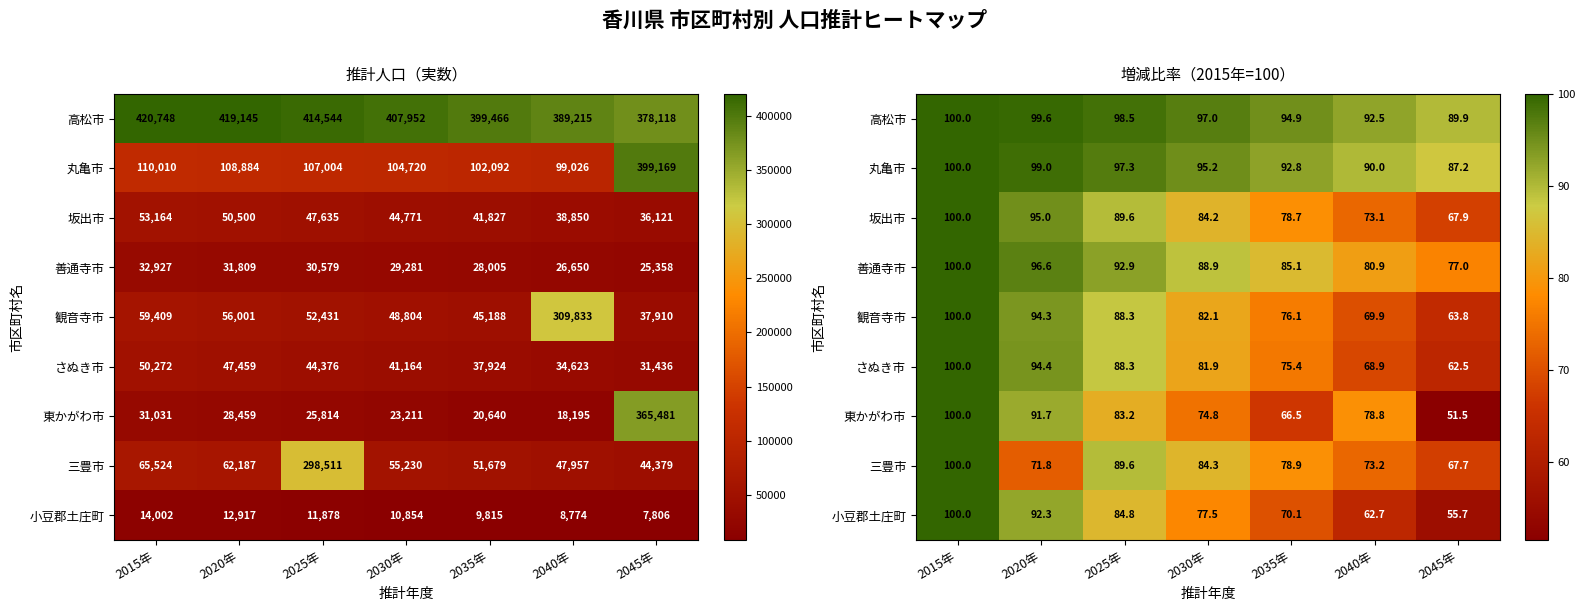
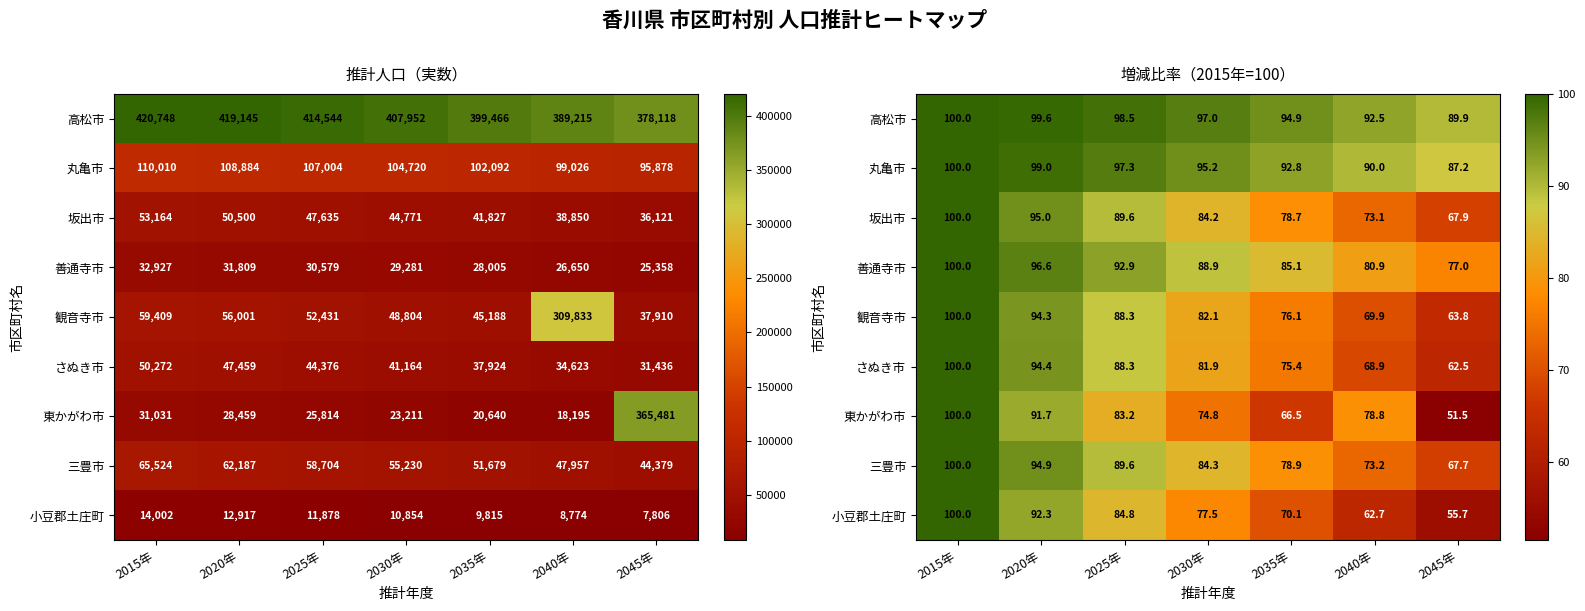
  {
    "推計人口（実数）": {
      "高松市": {
        "2015年": "420,748",
        "2020年": "419,145",
        "2025年": "414,544",
        "2030年": "407,952",
        "2035年": "399,466",
        "2040年": "389,215",
        "2045年": "378,118"
      },
      "丸亀市": {
        "2015年": "110,010",
        "2020年": "108,884",
        "2025年": "107,004",
        "2030年": "104,720",
        "2035年": "102,092",
        "2040年": "99,026",
-       "2045年": "399,169"
+       "2045年": "95,878"
      },
      "坂出市": {
        "2015年": "53,164",
        "2020年": "50,500",
        "2025年": "47,635",
        "2030年": "44,771",
        "2035年": "41,827",
        "2040年": "38,850",
        "2045年": "36,121"
      },
      "善通寺市": {
        "2015年": "32,927",
        "2020年": "31,809",
        "2025年": "30,579",
        "2030年": "29,281",
        "2035年": "28,005",
        "2040年": "26,650",
        "2045年": "25,358"
      },
      "観音寺市": {
        "2015年": "59,409",
        "2020年": "56,001",
        "2025年": "52,431",
        "2030年": "48,804",
        "2035年": "45,188",
        "2040年": "309,833",
        "2045年": "37,910"
      },
      "さぬき市": {
        "2015年": "50,272",
        "2020年": "47,459",
        "2025年": "44,376",
        "2030年": "41,164",
        "2035年": "37,924",
        "2040年": "34,623",
        "2045年": "31,436"
      },
      "東かがわ市": {
        "2015年": "31,031",
        "2020年": "28,459",
        "2025年": "25,814",
        "2030年": "23,211",
        "2035年": "20,640",
        "2040年": "18,195",
        "2045年": "365,481"
      },
      "三豊市": {
        "2015年": "65,524",
        "2020年": "62,187",
-       "2025年": "298,511",
+       "2025年": "58,704",
        "2030年": "55,230",
        "2035年": "51,679",
        "2040年": "47,957",
        "2045年": "44,379"
      },
      "小豆郡土庄町": {
        "2015年": "14,002",
        "2020年": "12,917",
        "2025年": "11,878",
        "2030年": "10,854",
        "2035年": "9,815",
        "2040年": "8,774",
        "2045年": "7,806"
      }
    },
    "増減比率（2015年=100）": {
      "高松市": {
        "2015年": "100.0",
        "2020年": "99.6",
        "2025年": "98.5",
        "2030年": "97.0",
        "2035年": "94.9",
        "2040年": "92.5",
        "2045年": "89.9"
      },
      "丸亀市": {
        "2015年": "100.0",
        "2020年": "99.0",
        "2025年": "97.3",
        "2030年": "95.2",
        "2035年": "92.8",
        "2040年": "90.0",
        "2045年": "87.2"
      },
      "坂出市": {
        "2015年": "100.0",
        "2020年": "95.0",
        "2025年": "89.6",
        "2030年": "84.2",
        "2035年": "78.7",
        "2040年": "73.1",
        "2045年": "67.9"
      },
      "善通寺市": {
        "2015年": "100.0",
        "2020年": "96.6",
        "2025年": "92.9",
        "2030年": "88.9",
        "2035年": "85.1",
        "2040年": "80.9",
        "2045年": "77.0"
      },
      "観音寺市": {
        "2015年": "100.0",
        "2020年": "94.3",
        "2025年": "88.3",
        "2030年": "82.1",
        "2035年": "76.1",
        "2040年": "69.9",
        "2045年": "63.8"
      },
      "さぬき市": {
        "2015年": "100.0",
        "2020年": "94.4",
        "2025年": "88.3",
        "2030年": "81.9",
        "2035年": "75.4",
        "2040年": "68.9",
        "2045年": "62.5"
      },
      "東かがわ市": {
        "2015年": "100.0",
        "2020年": "91.7",
        "2025年": "83.2",
        "2030年": "74.8",
        "2035年": "66.5",
        "2040年": "78.8",
        "2045年": "51.5"
      },
      "三豊市": {
        "2015年": "100.0",
-       "2020年": "71.8",
+       "2020年": "94.9",
        "2025年": "89.6",
        "2030年": "84.3",
        "2035年": "78.9",
        "2040年": "73.2",
        "2045年": "67.7"
      },
      "小豆郡土庄町": {
        "2015年": "100.0",
        "2020年": "92.3",
        "2025年": "84.8",
        "2030年": "77.5",
        "2035年": "70.1",
        "2040年": "62.7",
        "2045年": "55.7"
      }
    }
  }
